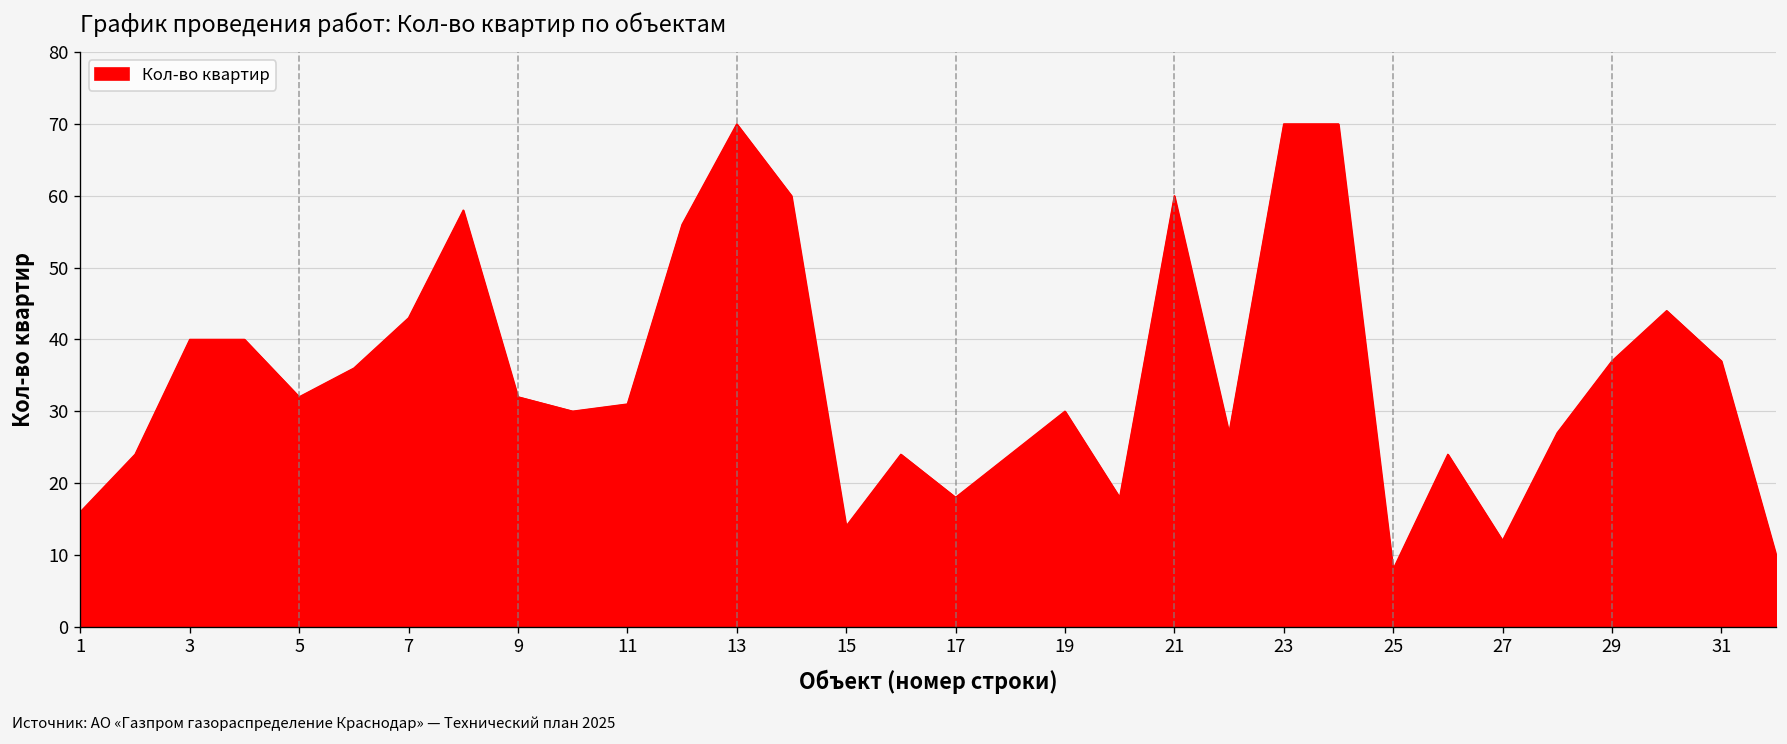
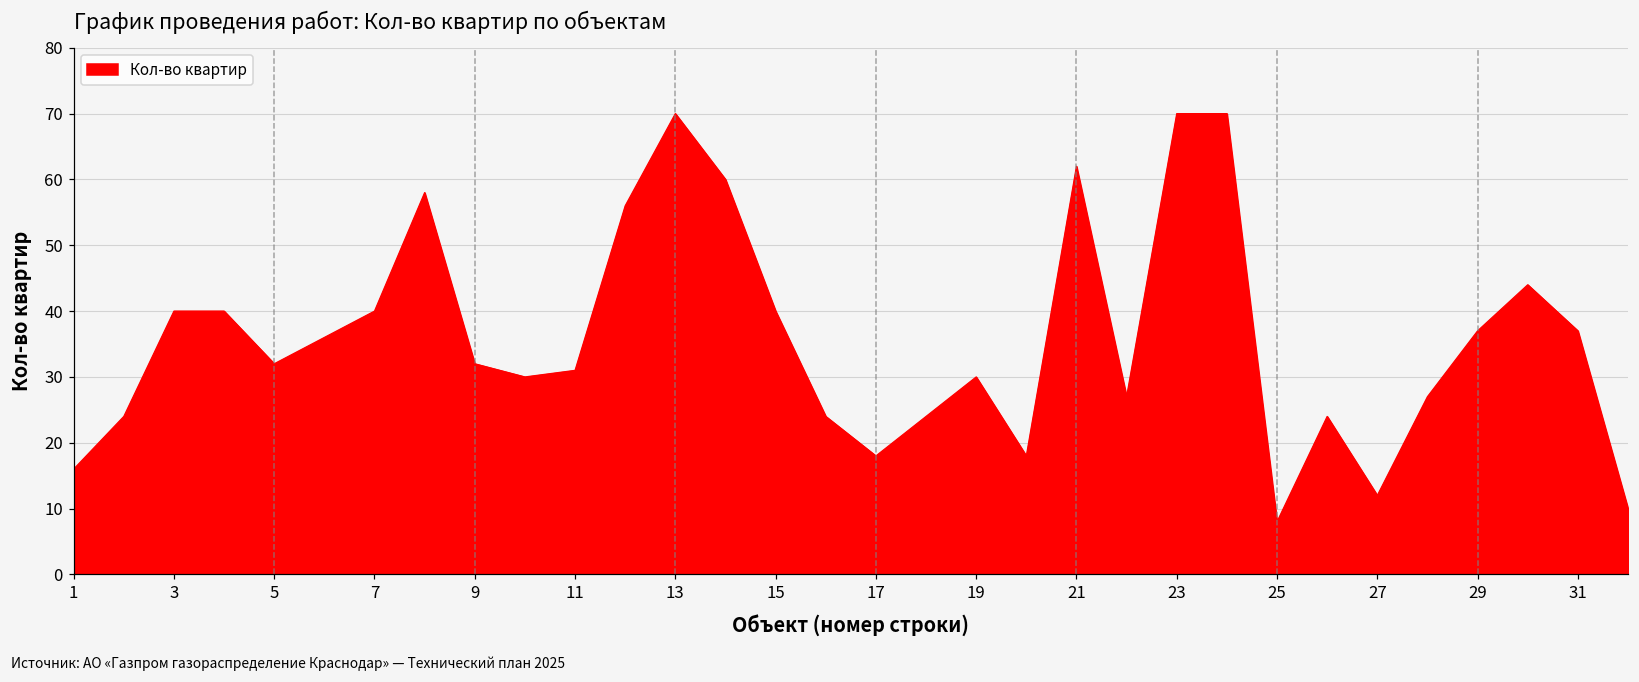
  {
    "1": 16,
    "3": 40,
    "5": 32,
-   "7": 43,
+   "7": 40,
    "9": 32,
    "11": 31,
    "13": 70,
-   "15": 14,
+   "15": 40,
    "17": 18,
    "19": 30,
-   "21": 60,
+   "21": 62,
    "23": 70,
    "25": 8,
    "27": 12,
    "29": 37,
    "31": 37
  }
